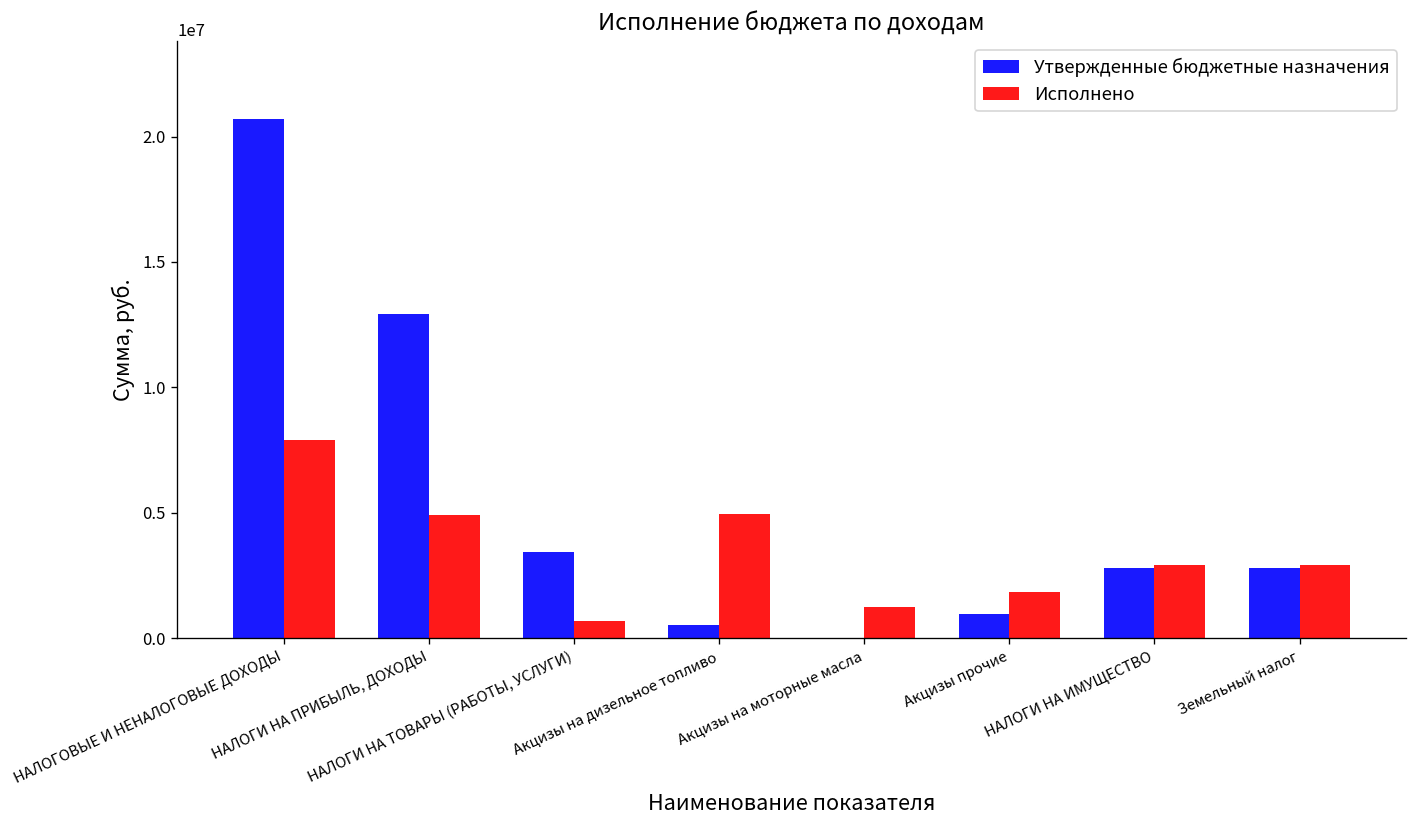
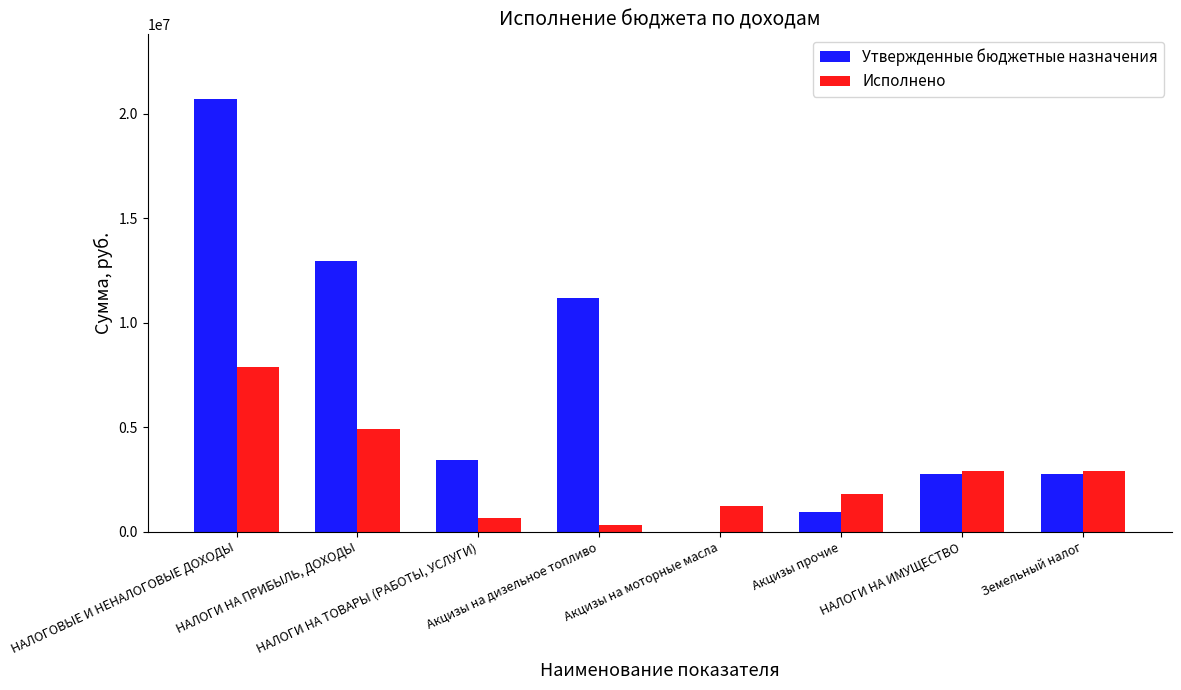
  {
    "Утвержденные бюджетные назначения": {
      "НАЛОГОВЫЕ И НЕНАЛОГОВЫЕ ДОХОДЫ": 20700000,
      "НАЛОГИ НА ПРИБЫЛЬ, ДОХОДЫ": 12900000,
      "НАЛОГИ НА ТОВАРЫ (РАБОТЫ, УСЛУГИ)": 3400000,
-     "Акцизы на дизельное топливо": 500000,
+     "Акцизы на дизельное топливо": 11200000,
      "Акцизы прочие": 1000000,
      "НАЛОГИ НА ИМУЩЕСТВО": 2800000,
      "Земельный налог": 2800000
    },
    "Исполнено": {
      "НАЛОГОВЫЕ И НЕНАЛОГОВЫЕ ДОХОДЫ": 7900000,
      "НАЛОГИ НА ПРИБЫЛЬ, ДОХОДЫ": 4900000,
      "НАЛОГИ НА ТОВАРЫ (РАБОТЫ, УСЛУГИ)": 700000,
-     "Акцизы на дизельное топливо": 4900000,
+     "Акцизы на дизельное топливо": 300000,
      "Акцизы на моторные масла": 1300000,
      "Акцизы прочие": 1800000,
      "НАЛОГИ НА ИМУЩЕСТВО": 2900000,
      "Земельный налог": 2900000
    }
  }
